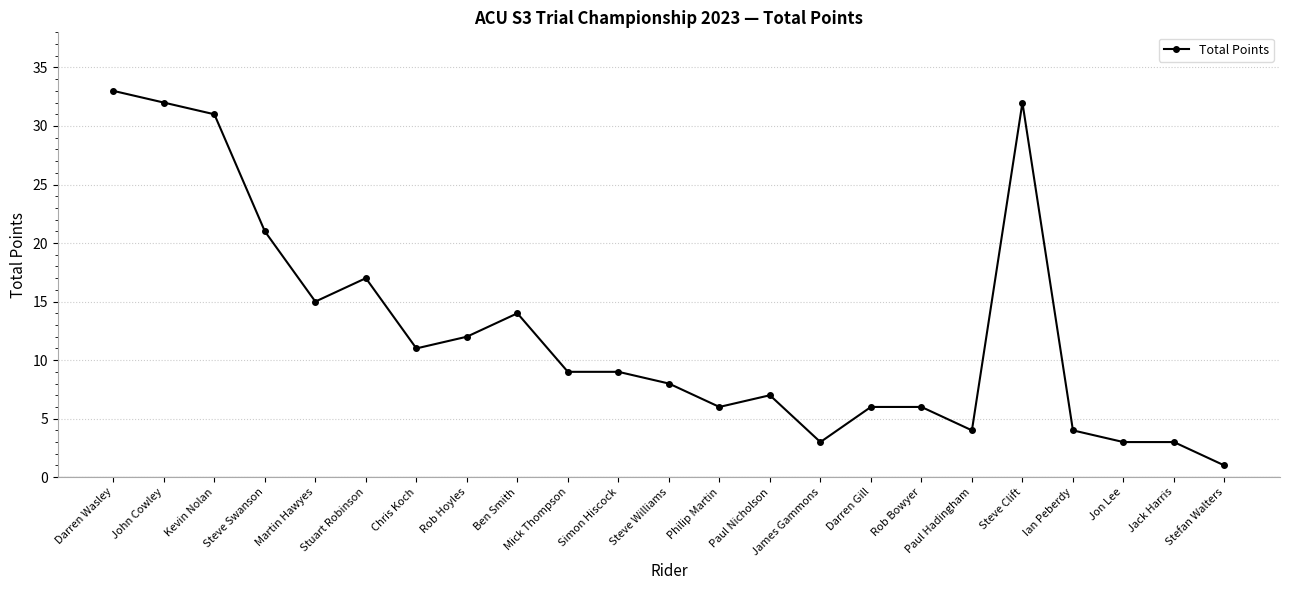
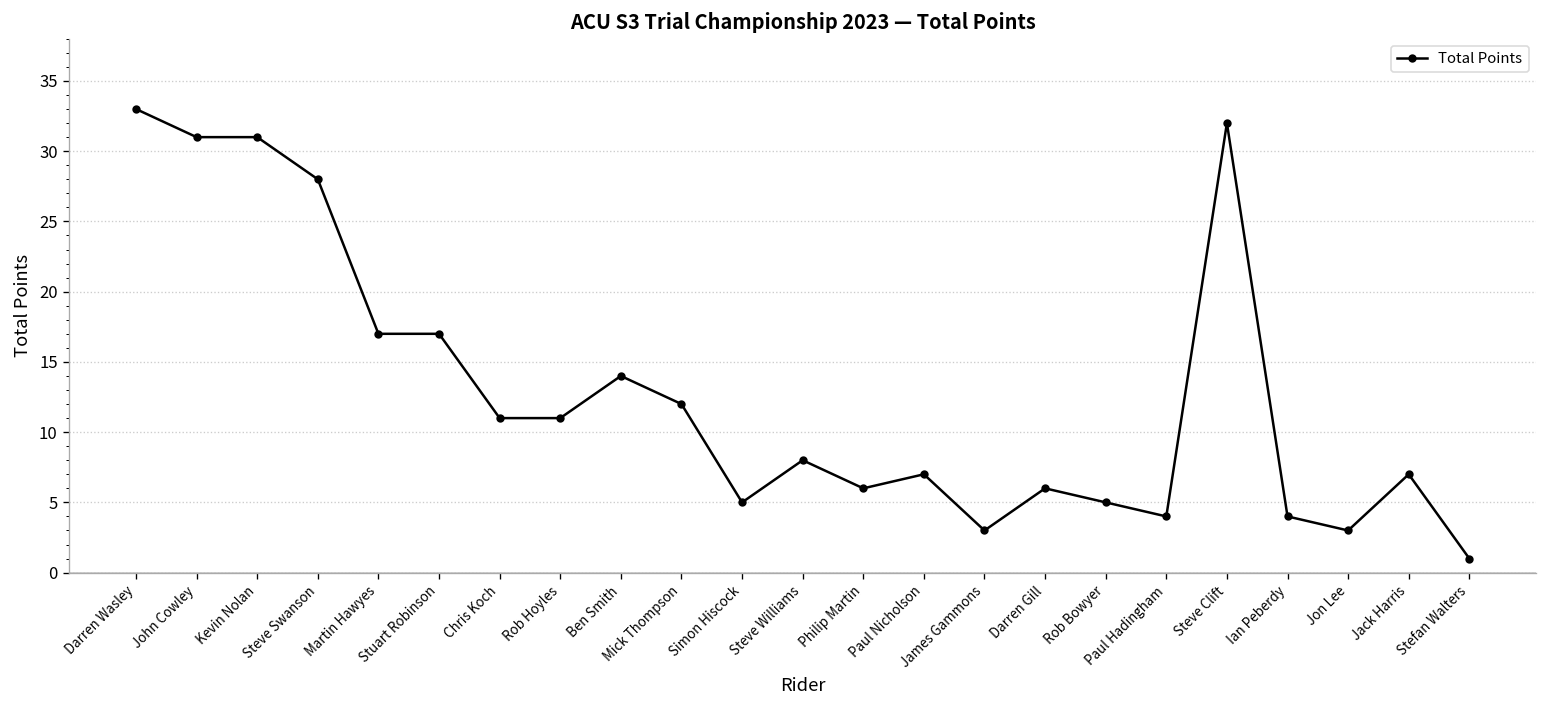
  {
    "Darren Wasley": 33,
-   "John Cowley": 32,
+   "John Cowley": 31,
    "Kevin Nolan": 31,
-   "Steve Swanson": 21,
-   "Martin Hawyes": 15,
+   "Steve Swanson": 28,
+   "Martin Hawyes": 17,
    "Stuart Robinson": 17,
    "Chris Koch": 11,
-   "Rob Hoyles": 12,
+   "Rob Hoyles": 11,
    "Ben Smith": 14,
-   "Mick Thompson": 9,
-   "Simon Hiscock": 9,
+   "Mick Thompson": 12,
+   "Simon Hiscock": 5,
    "Steve Williams": 8,
    "Philip Martin": 6,
    "Paul Nicholson": 7,
    "James Gammons": 3,
    "Darren Gill": 6,
-   "Rob Bowyer": 6,
+   "Rob Bowyer": 5,
    "Paul Hadingham": 4,
    "Steve Clift": 32,
    "Ian Peberdy": 4,
    "Jon Lee": 3,
-   "Jack Harris": 3,
+   "Jack Harris": 7,
    "Stefan Walters": 1
  }
